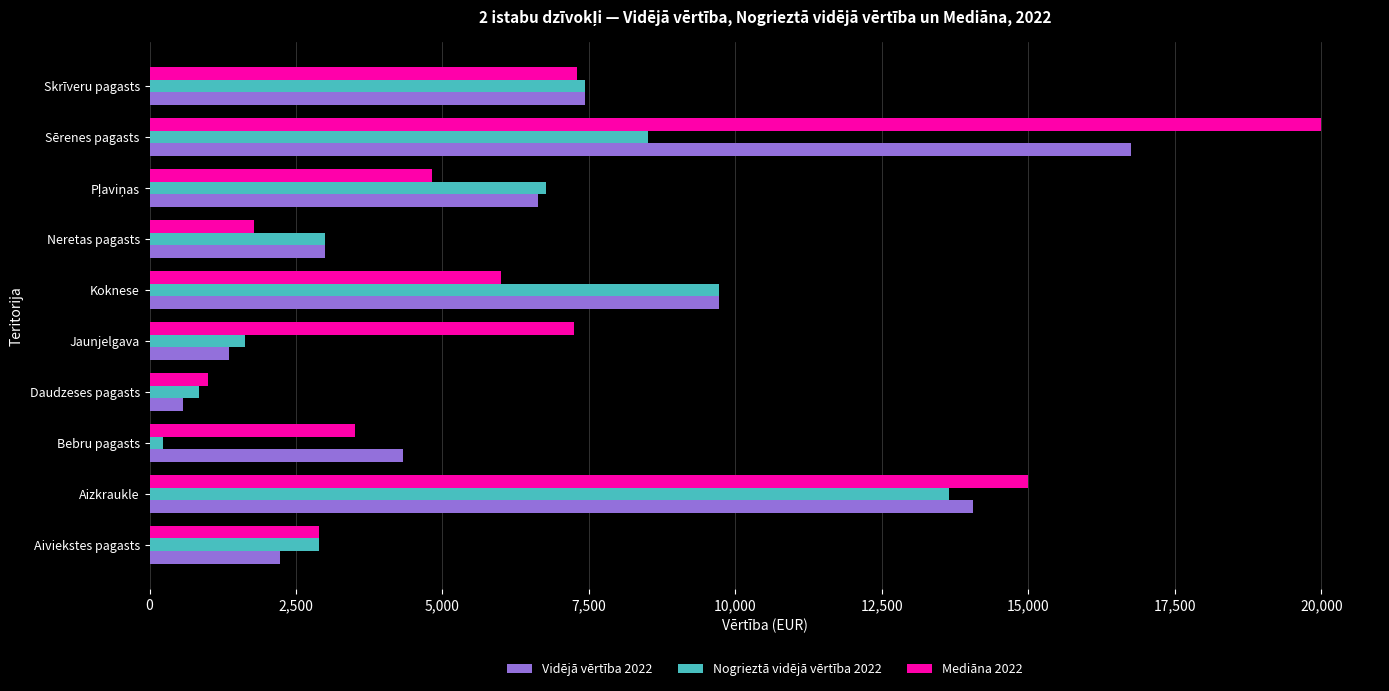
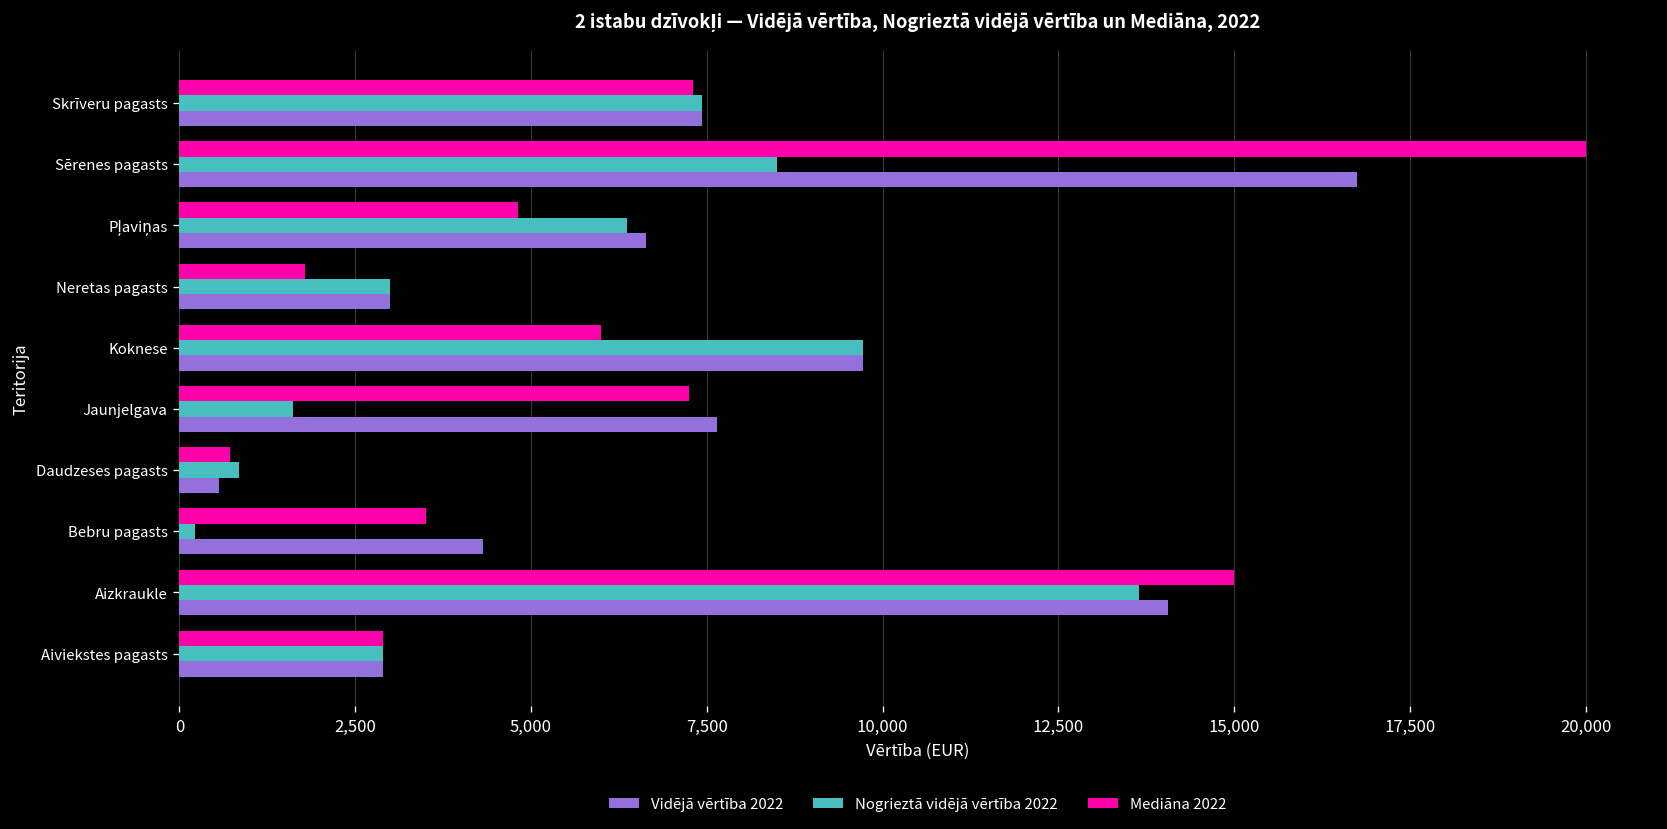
  {
    "Vidējā vērtība 2022": {
      "Skrīveru pagasts": "7,400",
      "Sērenes pagasts": "16,800",
      "Pļaviņas": "6,600",
      "Neretas pagasts": "3,000",
      "Koknese": "9,700",
-     "Jaunjelgava": "1,400",
+     "Jaunjelgava": "7,700",
      "Daudzeses pagasts": "600",
      "Bebru pagasts": "4,300",
      "Aizkraukle": "14,100",
-     "Aiviekstes pagasts": "2,200"
+     "Aiviekstes pagasts": "2,900"
    },
    "Nogrieztā vidējā vērtība 2022": {
      "Skrīveru pagasts": "7,400",
      "Sērenes pagasts": "8,500",
-     "Pļaviņas": "6,800",
+     "Pļaviņas": "6,400",
      "Neretas pagasts": "3,000",
      "Koknese": "9,700",
      "Jaunjelgava": "1,600",
      "Daudzeses pagasts": "900",
      "Bebru pagasts": "200",
      "Aizkraukle": "13,600",
      "Aiviekstes pagasts": "2,900"
    },
    "Mediāna 2022": {
      "Skrīveru pagasts": "7,300",
      "Sērenes pagasts": "20,000",
      "Pļaviņas": "4,800",
      "Neretas pagasts": "1,800",
      "Koknese": "6,000",
      "Jaunjelgava": "7,300",
-     "Daudzeses pagasts": "1,000",
+     "Daudzeses pagasts": "700",
      "Bebru pagasts": "3,500",
      "Aizkraukle": "15,000",
      "Aiviekstes pagasts": "2,900"
    }
  }
